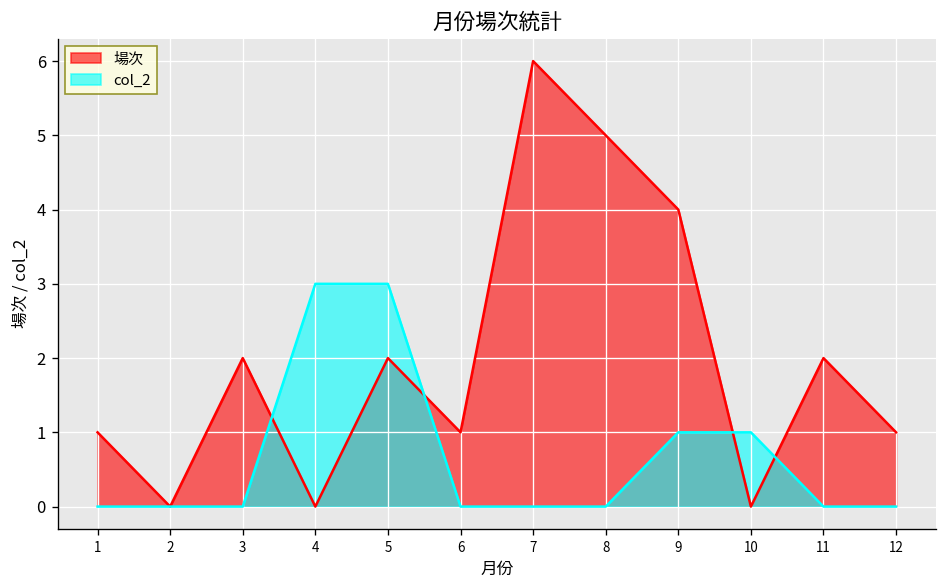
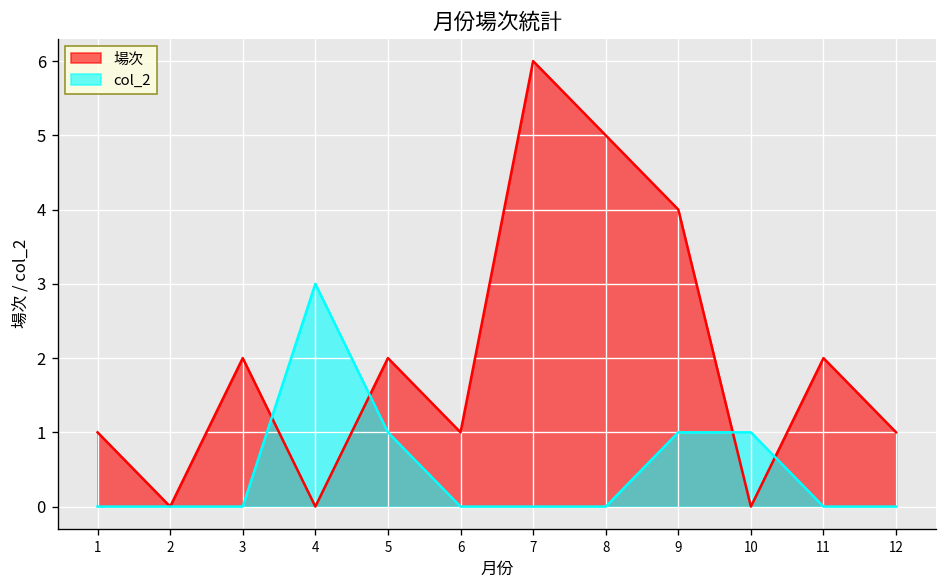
  {
    "場次": {
      "1": 1,
      "3": 2,
      "4": 0,
      "5": 2,
      "6": 1,
      "7": 6,
      "8": 5,
      "9": 4,
      "10": 0,
      "11": 2,
      "12": 1
    },
    "col_2": {
      "1": 0,
      "3": 0,
      "4": 3,
-     "5": 3,
+     "5": 1,
      "6": 0,
      "7": 0,
      "8": 0,
      "9": 1,
      "10": 1,
      "11": 0,
      "12": 0
    }
  }
